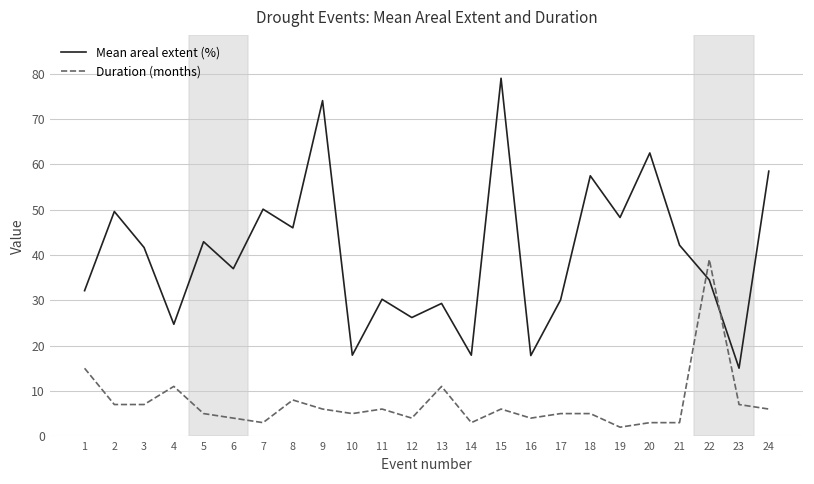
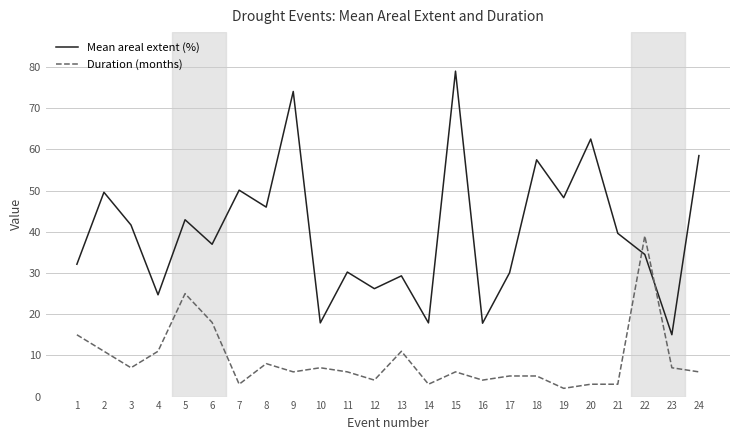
  {
    "Mean areal extent (%)": {
      "1": 32,
      "2": 50,
      "3": 42,
      "4": 25,
      "5": 43,
      "6": 37,
      "7": 50,
      "8": 46,
      "9": 74,
      "10": 18,
      "11": 30,
      "12": 26,
      "13": 29,
      "14": 18,
      "15": 79,
      "16": 18,
      "17": 30,
      "18": 57,
      "19": 48,
      "20": 63,
-     "21": 42,
+     "21": 40,
      "22": 35,
      "23": 15,
      "24": 59
    },
    "Duration (months)": {
      "1": 15,
-     "2": 7,
+     "2": 11,
      "3": 7,
      "4": 11,
-     "5": 5,
-     "6": 4,
+     "5": 25,
+     "6": 18,
      "7": 3,
      "8": 8,
      "9": 6,
-     "10": 5,
+     "10": 7,
      "11": 6,
      "12": 4,
      "13": 11,
      "14": 3,
      "15": 6,
      "16": 4,
      "17": 5,
      "18": 5,
      "19": 2,
      "20": 3,
      "21": 3,
      "22": 39,
      "23": 7,
      "24": 6
    }
  }
